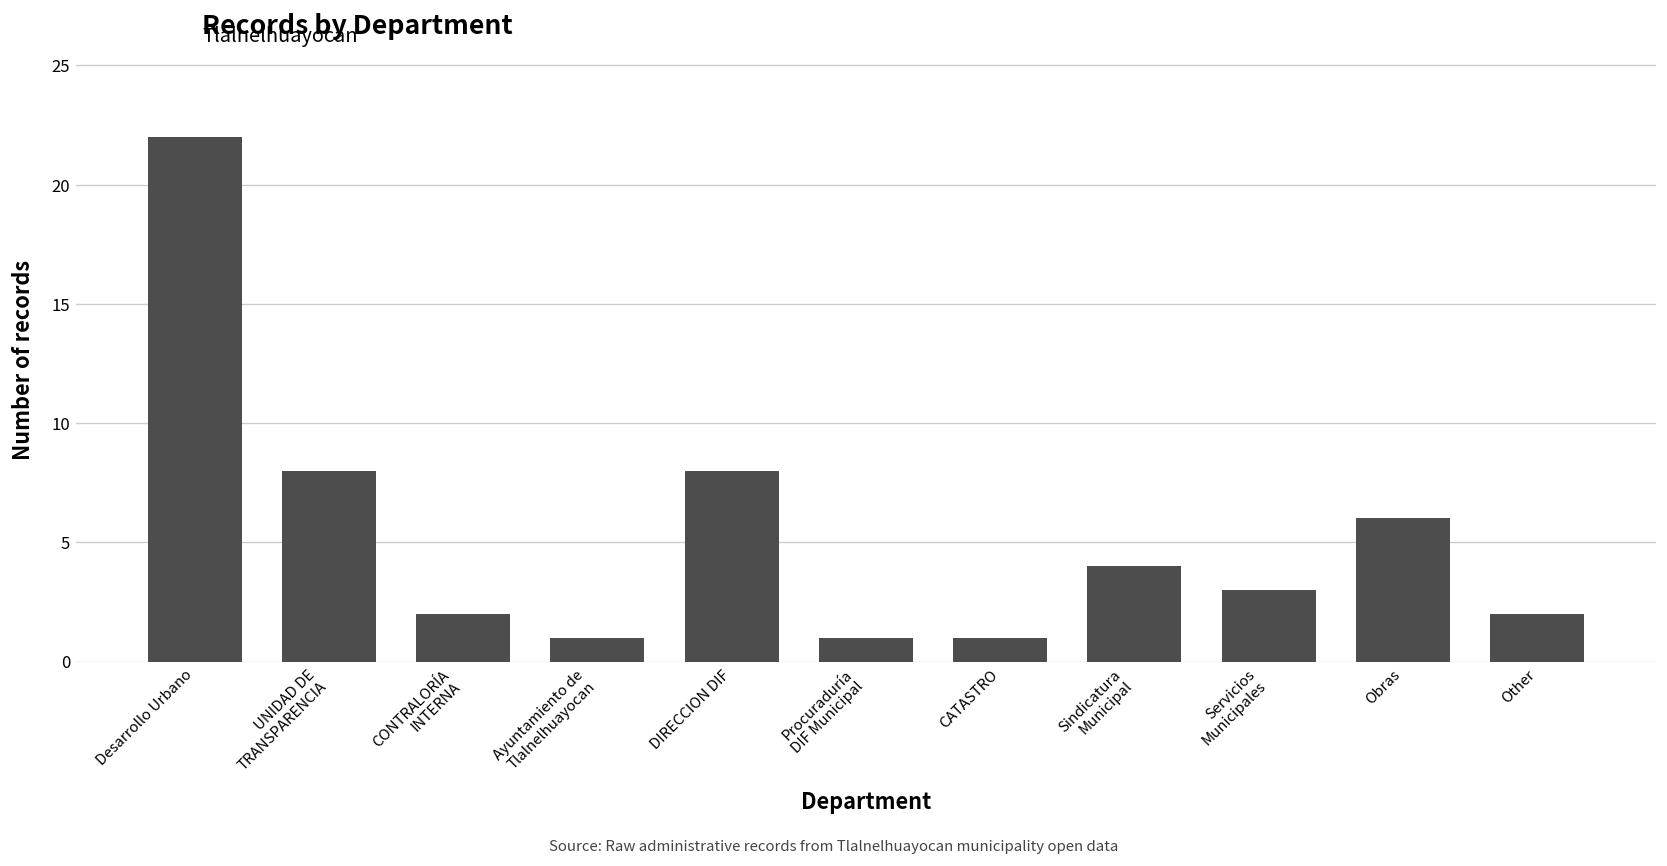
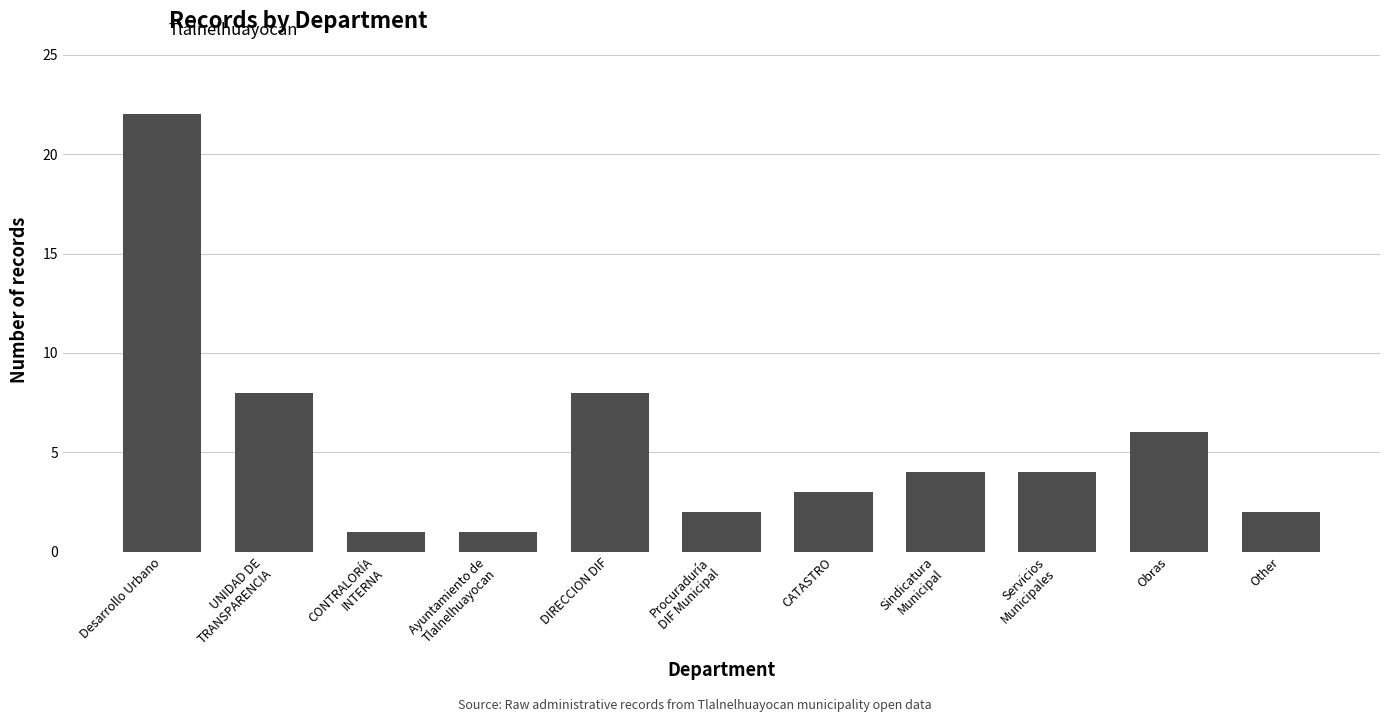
  {
    "Desarrollo Urbano": 22,
    "UNIDAD DE TRANSPARENCIA": 8,
-   "CONTRALORÍA INTERNA": 2,
+   "CONTRALORÍA INTERNA": 1,
    "Ayuntamiento de Tlalnelhuayocan": 1,
    "DIRECCION DIF": 8,
-   "Procuraduría DIF Municipal": 1,
-   "CATASTRO": 1,
+   "Procuraduría DIF Municipal": 2,
+   "CATASTRO": 3,
    "Sindicatura Municipal": 4,
-   "Servicios Municipales": 3,
+   "Servicios Municipales": 4,
    "Obras": 6,
    "Other": 2
  }
